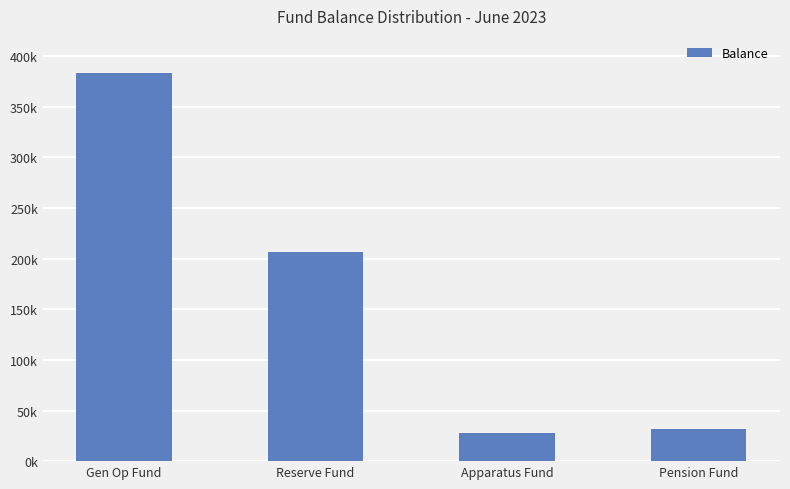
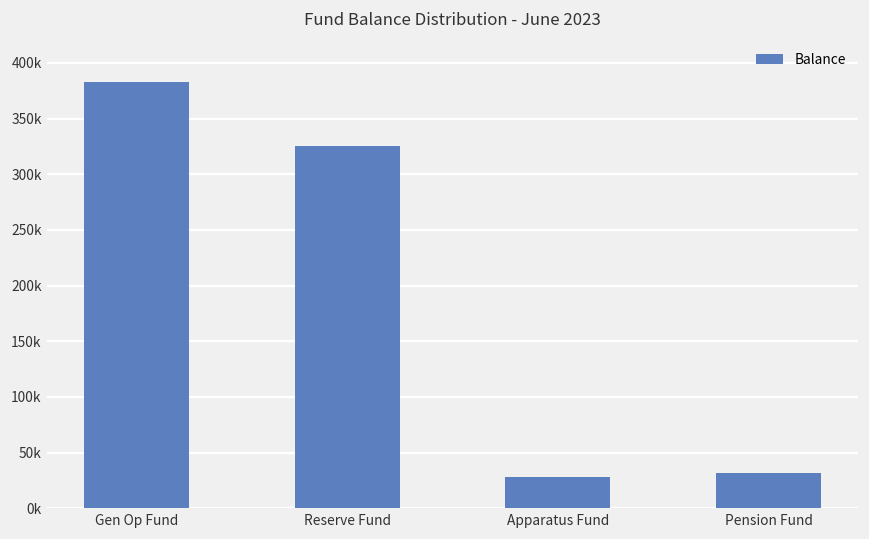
  {
    "Gen Op Fund": 383000,
-   "Reserve Fund": 207000,
+   "Reserve Fund": 325000,
    "Apparatus Fund": 28000,
    "Pension Fund": 32000
  }
